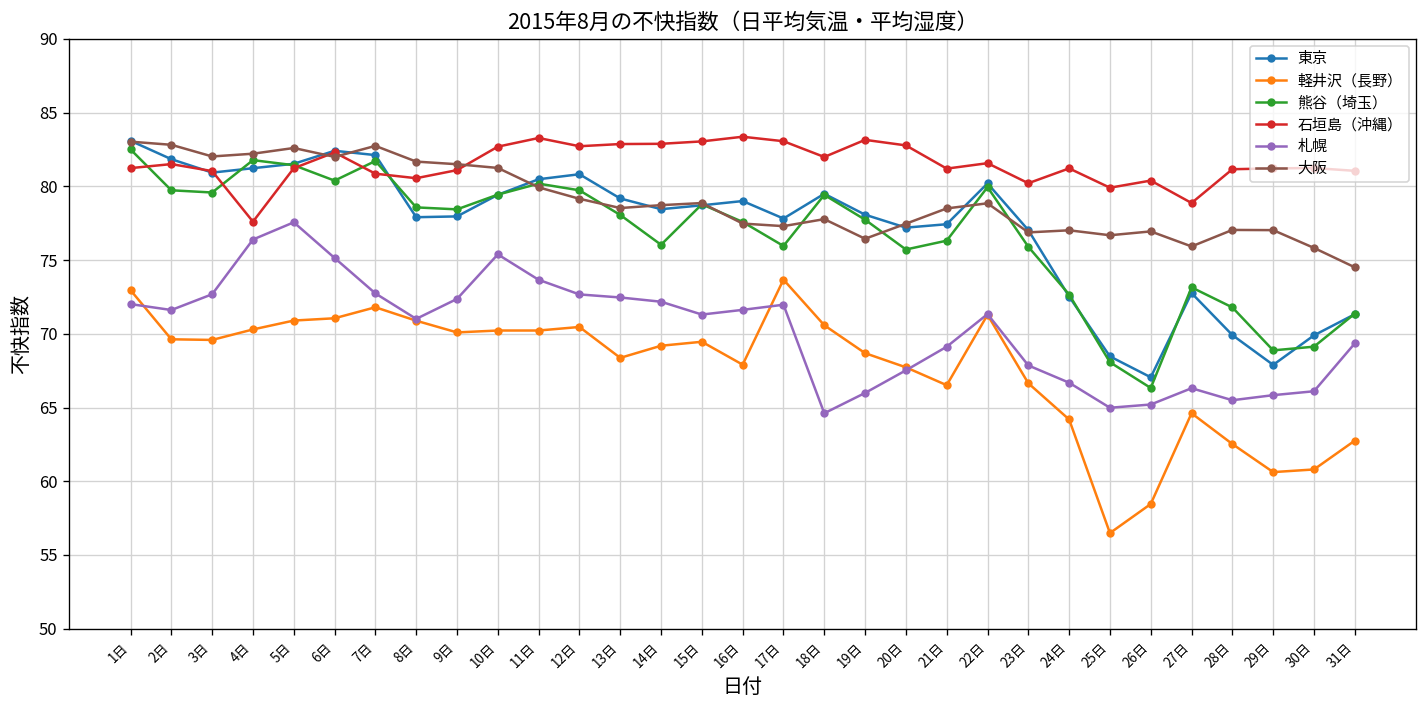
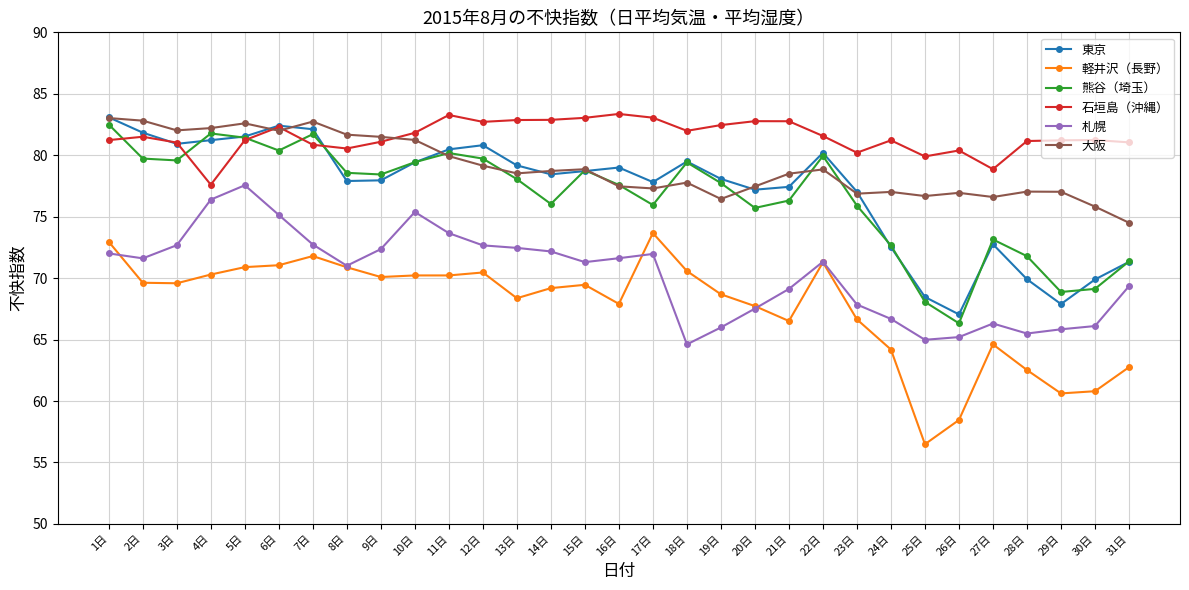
  {
    "東京": {
      "2日": 81.8,
      "4日": 81.2,
      "7日": 82.1,
      "8日": 77.9,
      "9日": 78.0,
      "11日": 80.5,
      "12日": 80.8,
      "13日": 79.2,
      "14日": 78.4,
      "16日": 79.0,
      "17日": 77.8,
      "19日": 78.1,
      "20日": 77.2,
      "21日": 77.4,
      "22日": 80.2,
      "25日": 68.5,
      "26日": 67.0,
      "27日": 72.8,
      "28日": 69.9,
      "29日": 67.9,
      "30日": 69.9
    },
    "軽井沢（長野）": {
      "1日": 73.0,
      "2日": 69.6,
      "3日": 69.6,
      "4日": 70.3,
      "5日": 70.9,
      "6日": 71.1,
      "7日": 71.8,
      "9日": 70.1,
      "10日": 70.2,
      "11日": 70.2,
      "12日": 70.5,
      "13日": 68.4,
      "14日": 69.2,
      "15日": 69.5,
      "16日": 67.9,
      "17日": 73.7,
      "18日": 70.6,
      "19日": 68.7,
      "21日": 66.5,
      "23日": 66.6,
      "24日": 64.2,
      "25日": 56.5,
      "26日": 58.5,
      "27日": 64.6,
      "28日": 62.5,
      "29日": 60.6,
      "30日": 60.8,
      "31日": 62.8
    },
    "熊谷（埼玉）": {
      "1日": 82.5,
      "2日": 79.7,
      "3日": 79.6,
      "4日": 81.8,
      "6日": 80.4,
      "7日": 81.7,
      "8日": 78.6,
      "9日": 78.4,
      "11日": 80.2,
      "12日": 79.7,
      "13日": 78.1,
      "14日": 76.0,
      "17日": 76.0,
      "19日": 77.7,
      "20日": 75.7,
      "21日": 76.3,
      "22日": 79.9,
      "23日": 75.9,
      "25日": 68.1,
      "26日": 66.3,
      "27日": 73.1,
      "28日": 71.8,
      "29日": 68.9,
      "30日": 69.1
    },
    "石垣島（沖縄）": {
      "1日": 81.2,
      "2日": 81.5,
      "4日": 77.6,
      "7日": 80.9,
      "8日": 80.5,
      "9日": 81.1,
-     "10日": 82.7,
+     "10日": 81.8,
      "11日": 83.3,
      "12日": 82.7,
      "13日": 82.9,
      "14日": 82.9,
      "15日": 83.0,
      "16日": 83.4,
      "17日": 83.1,
      "18日": 82.0,
-     "19日": 83.1,
+     "19日": 82.5,
      "20日": 82.8,
-     "21日": 81.2,
+     "21日": 82.8,
      "22日": 81.6,
      "23日": 80.2,
      "24日": 81.2,
      "25日": 79.9,
      "26日": 80.4,
      "27日": 78.9,
      "28日": 81.2
    },
    "札幌": {
      "1日": 72.0,
      "2日": 71.6,
      "3日": 72.7,
      "4日": 76.4,
      "5日": 77.6,
      "6日": 75.1,
      "7日": 72.7,
      "9日": 72.4,
      "10日": 75.4,
      "11日": 73.7,
      "12日": 72.7,
      "13日": 72.5,
      "14日": 72.2,
      "15日": 71.3,
      "16日": 71.6,
      "17日": 72.0,
      "18日": 64.6,
      "19日": 66.0,
      "21日": 69.1,
      "23日": 67.9,
      "24日": 66.7,
      "25日": 65.0,
      "26日": 65.2,
      "27日": 66.3,
      "28日": 65.5,
      "29日": 65.8,
      "30日": 66.1,
      "31日": 69.3
    },
    "大阪": {
      "2日": 82.8,
      "3日": 82.0,
      "4日": 82.2,
      "5日": 82.6,
      "6日": 82.0,
      "7日": 82.7,
      "8日": 81.7,
      "9日": 81.5,
      "10日": 81.2,
      "11日": 79.9,
      "12日": 79.2,
      "13日": 78.5,
      "14日": 78.7,
      "17日": 77.3,
      "18日": 77.8,
      "19日": 76.4,
      "20日": 77.5,
      "21日": 78.5,
      "22日": 78.8,
      "24日": 77.0,
      "25日": 76.7,
      "26日": 76.9,
-     "27日": 75.9,
+     "27日": 76.6,
      "28日": 77.0,
      "29日": 77.0,
      "30日": 75.8,
      "31日": 74.5
    }
  }
